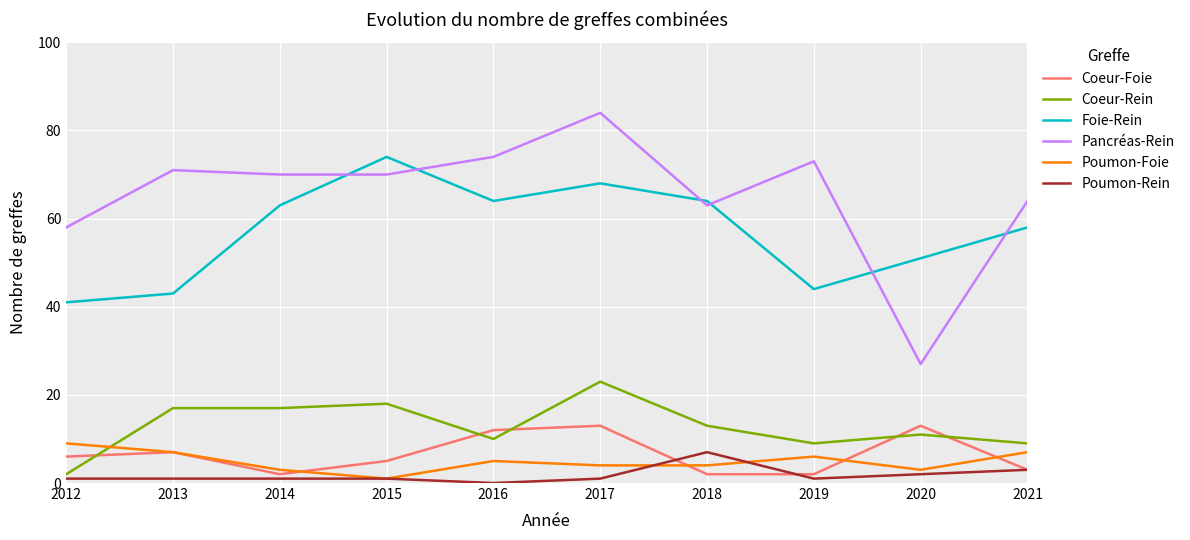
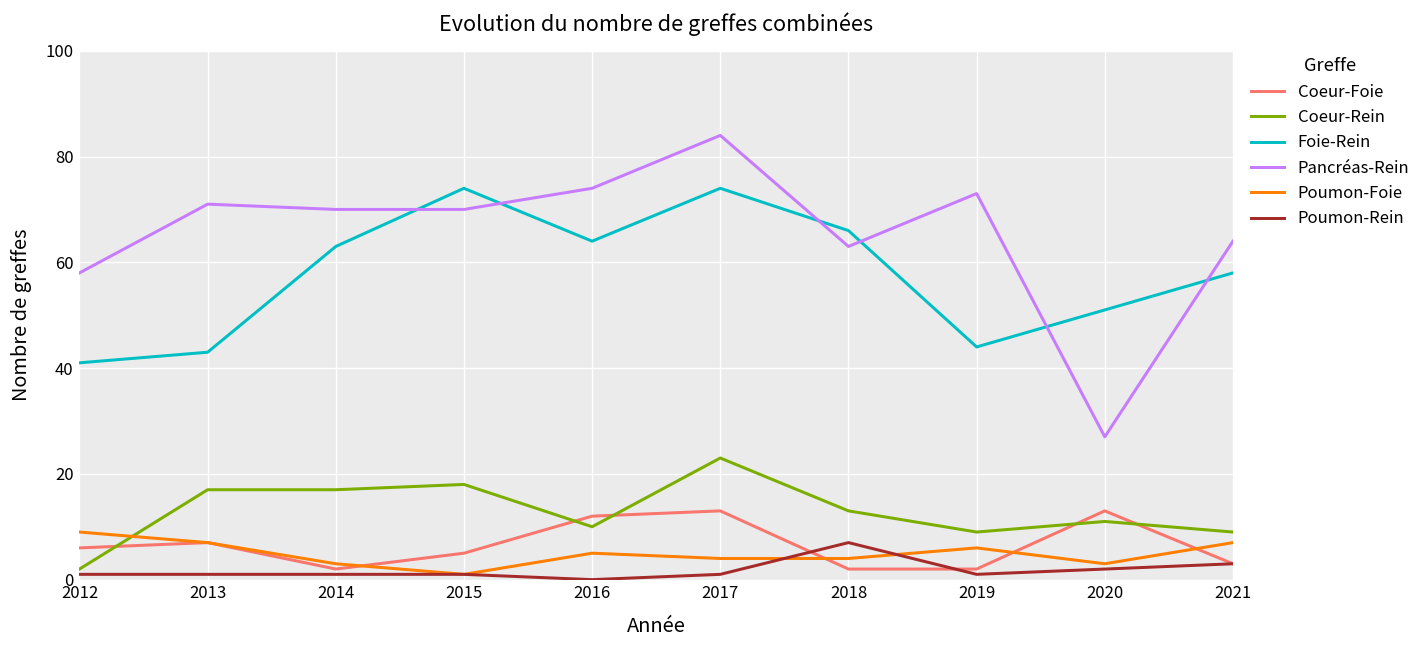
  {
    "Coeur-Foie": {
      "2012": 6,
      "2014": 2,
      "2015": 5,
      "2016": 12,
      "2017": 13,
      "2018": 2,
      "2019": 2,
      "2020": 13
    },
    "Coeur-Rein": {
      "2012": 2,
      "2013": 17,
      "2014": 17,
      "2015": 18,
      "2016": 10,
      "2017": 23,
      "2018": 13,
      "2019": 9,
      "2020": 11,
      "2021": 9
    },
    "Foie-Rein": {
      "2012": 41,
      "2013": 43,
      "2014": 63,
      "2015": 74,
      "2016": 64,
-     "2017": 68,
-     "2018": 64,
+     "2017": 74,
+     "2018": 66,
      "2019": 44,
      "2020": 51,
      "2021": 58
    },
    "Pancréas-Rein": {
      "2012": 58,
      "2013": 71,
      "2014": 70,
      "2015": 70,
      "2016": 74,
      "2017": 84,
      "2018": 63,
      "2019": 73,
      "2020": 27,
      "2021": 64
    },
    "Poumon-Foie": {
      "2012": 9,
      "2014": 3,
      "2016": 5,
      "2017": 4,
      "2018": 4,
      "2019": 6,
      "2020": 3,
      "2021": 7
    },
    "Poumon-Rein": {
      "2012": 1,
      "2013": 1,
      "2014": 1,
      "2016": 0,
      "2017": 1,
      "2018": 7,
      "2019": 1,
      "2020": 2
    }
  }
